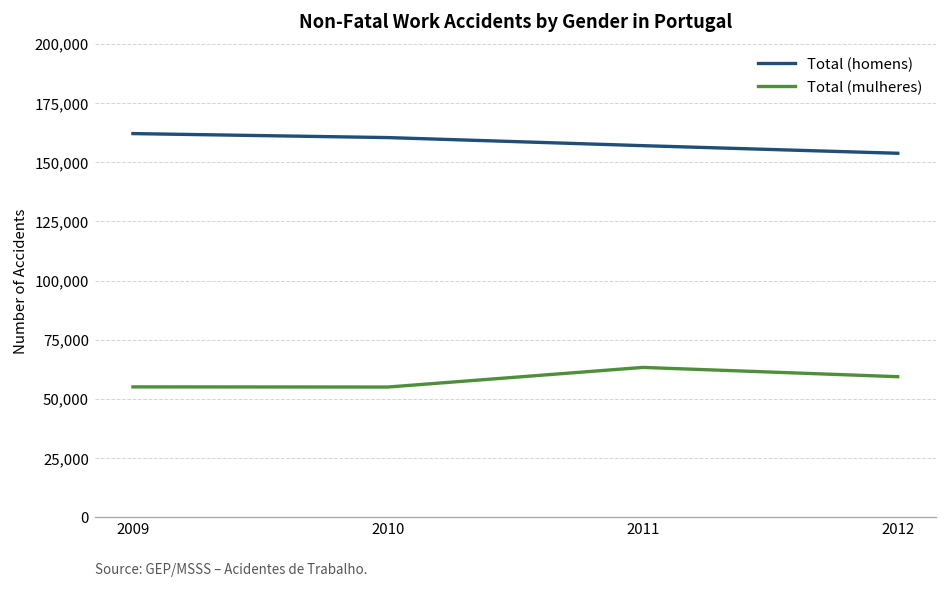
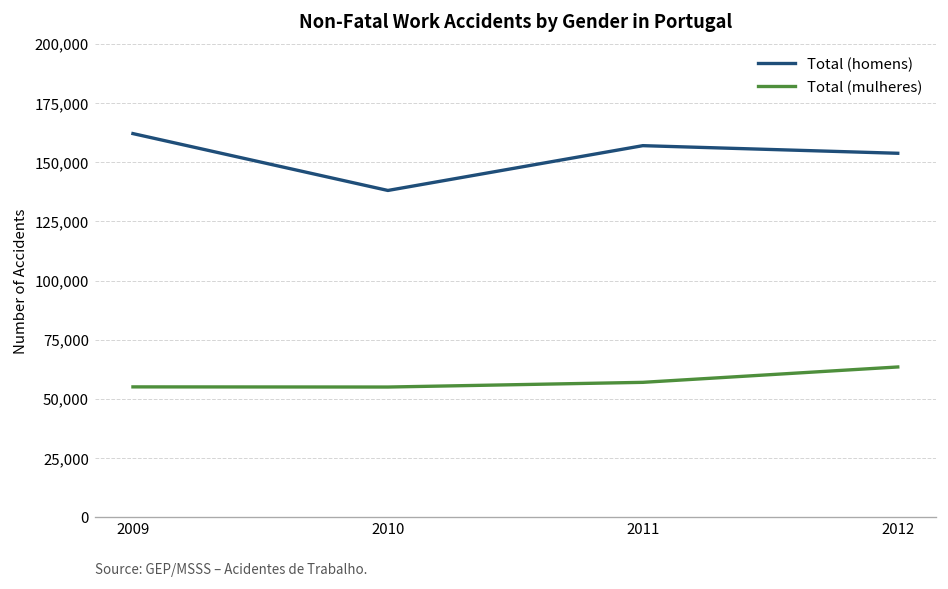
  {
    "Total (homens)": {
      "2009": "162,000",
-     "2010": "160,000",
+     "2010": "138,000",
      "2011": "157,000",
      "2012": "154,000"
    },
    "Total (mulheres)": {
      "2009": "55,000",
      "2010": "55,000",
-     "2011": "63,000",
-     "2012": "59,000"
+     "2011": "57,000",
+     "2012": "63,000"
    }
  }
